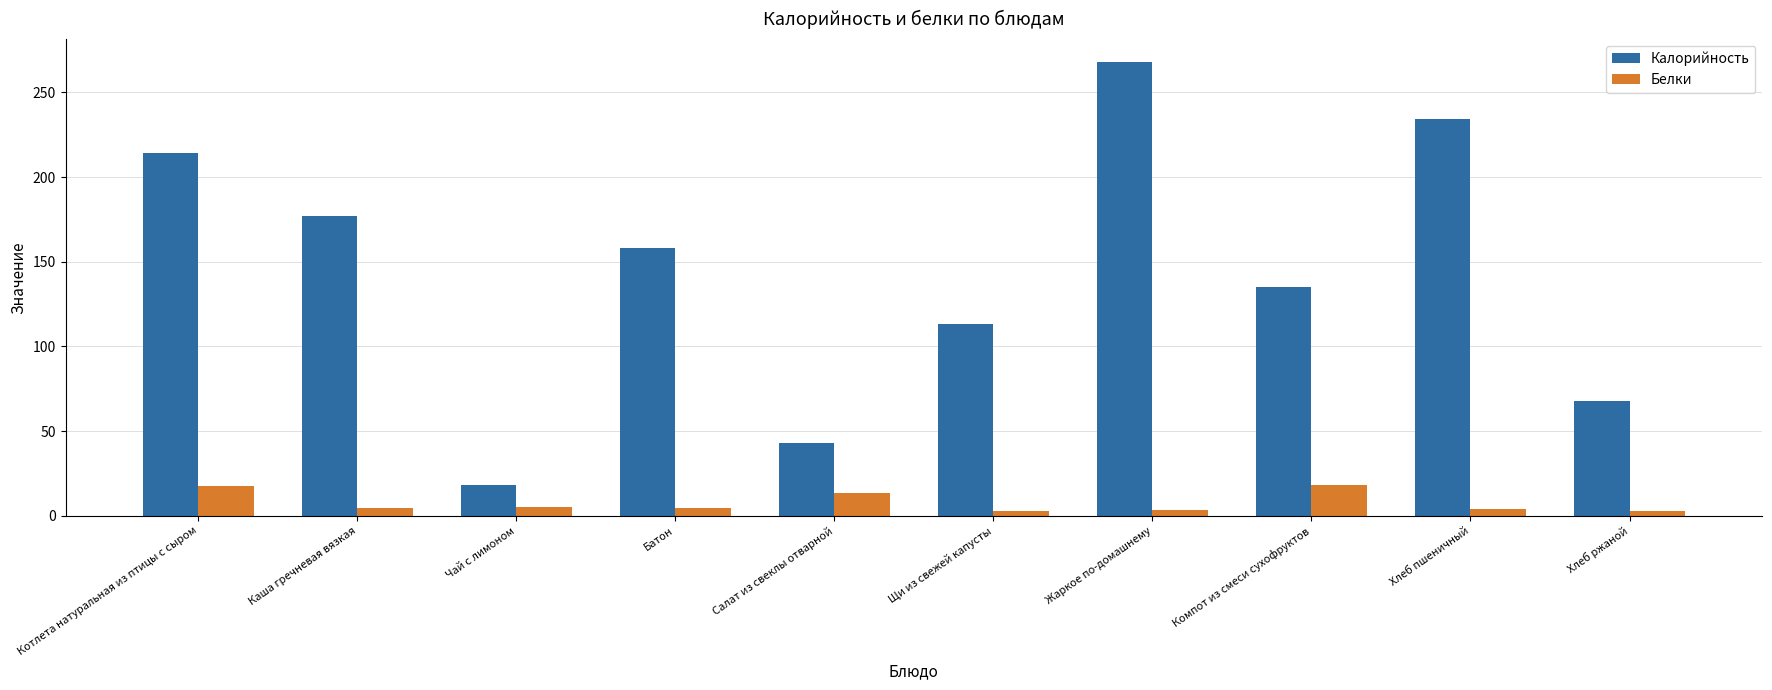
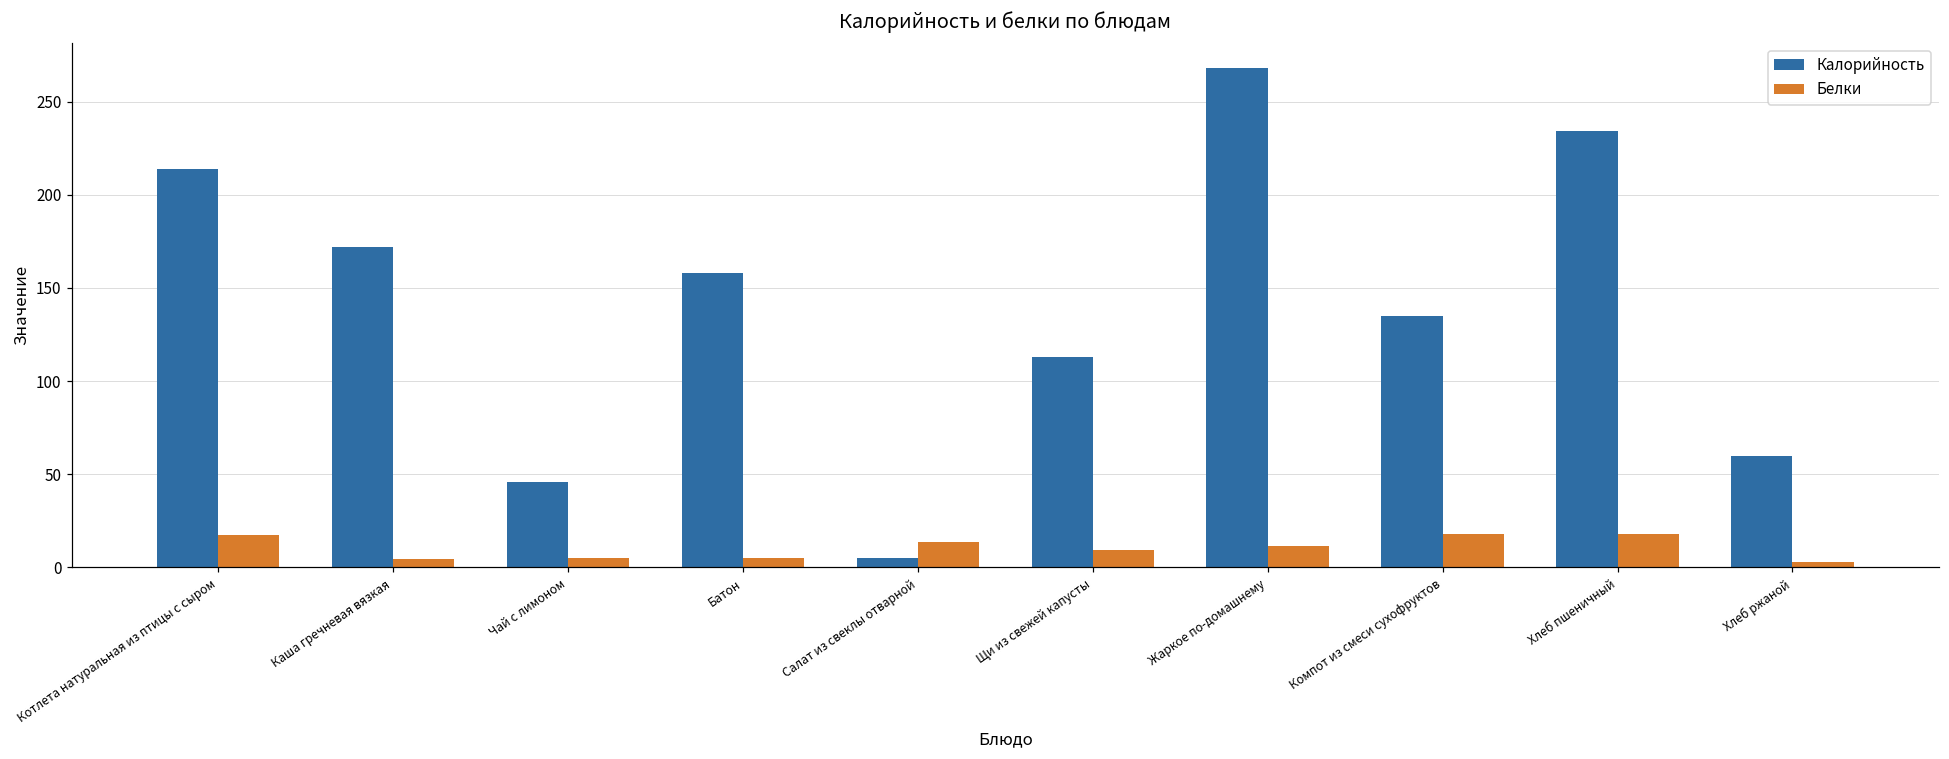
  {
    "Калорийность": {
      "Котлета натуральная из птицы с сыром": 214,
-     "Каша гречневая вязкая": 177,
-     "Чай с лимоном": 18,
+     "Каша гречневая вязкая": 172,
+     "Чай с лимоном": 46,
      "Батон": 158,
-     "Салат из свеклы отварной": 43,
+     "Салат из свеклы отварной": 5,
      "Щи из свежей капусты": 113,
      "Жаркое по-домашнему": 268,
      "Компот из смеси сухофруктов": 135,
      "Хлеб пшеничный": 234,
-     "Хлеб ржаной": 68
+     "Хлеб ржаной": 60
    },
    "Белки": {
      "Котлета натуральная из птицы с сыром": 17,
      "Каша гречневая вязкая": 5,
      "Чай с лимоном": 5,
      "Батон": 5,
      "Салат из свеклы отварной": 14,
-     "Щи из свежей капусты": 3,
-     "Жаркое по-домашнему": 3,
+     "Щи из свежей капусты": 9,
+     "Жаркое по-домашнему": 11,
      "Компот из смеси сухофруктов": 18,
-     "Хлеб пшеничный": 4,
+     "Хлеб пшеничный": 18,
      "Хлеб ржаной": 3
    }
  }
